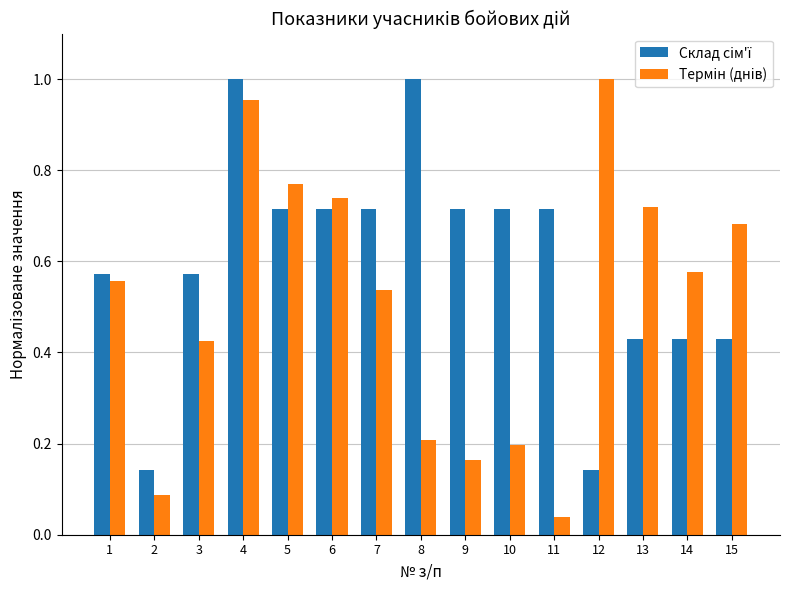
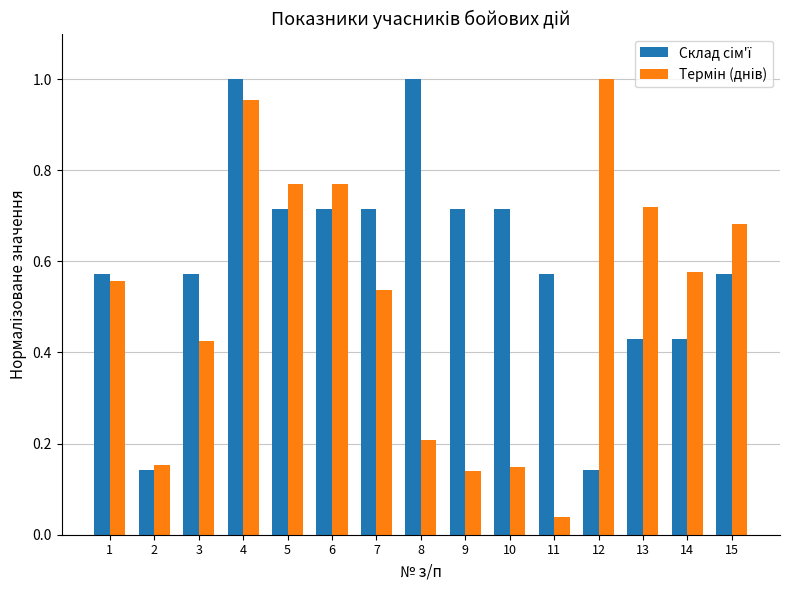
  {
    "Склад сім'ї": {
      "1": 0.57,
      "2": 0.14,
      "3": 0.57,
      "4": 1.00,
      "5": 0.71,
      "6": 0.71,
      "7": 0.71,
      "8": 1.00,
      "9": 0.71,
      "10": 0.71,
-     "11": 0.71,
+     "11": 0.57,
      "12": 0.14,
      "13": 0.43,
      "14": 0.43,
-     "15": 0.43
+     "15": 0.57
    },
    "Термін (днів)": {
      "1": 0.56,
-     "2": 0.09,
+     "2": 0.15,
      "3": 0.43,
      "4": 0.95,
      "5": 0.77,
-     "6": 0.74,
+     "6": 0.77,
      "7": 0.54,
      "8": 0.21,
-     "9": 0.16,
-     "10": 0.20,
+     "9": 0.14,
+     "10": 0.15,
      "11": 0.04,
      "12": 1.00,
      "13": 0.72,
      "14": 0.58,
      "15": 0.68
    }
  }
